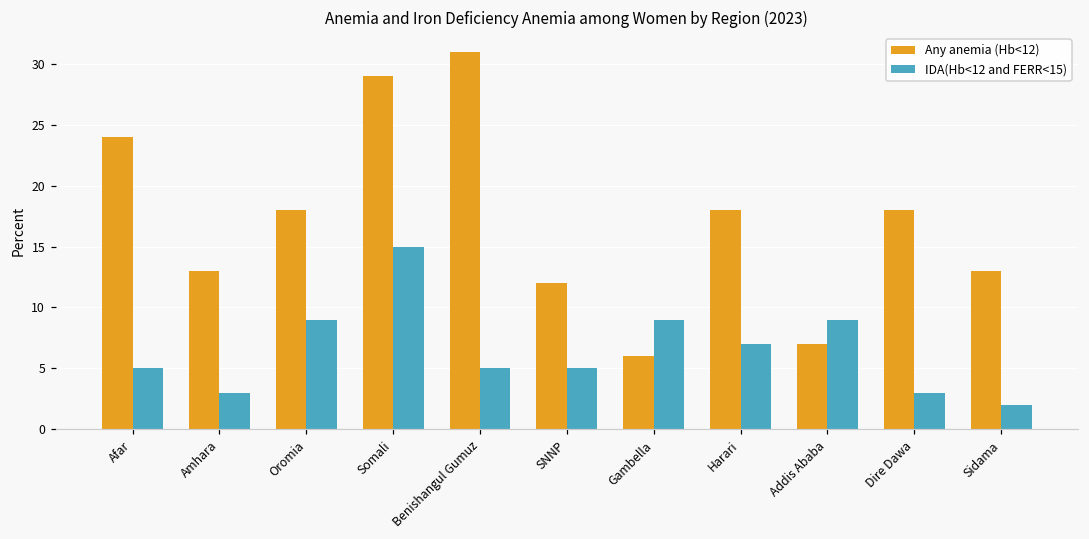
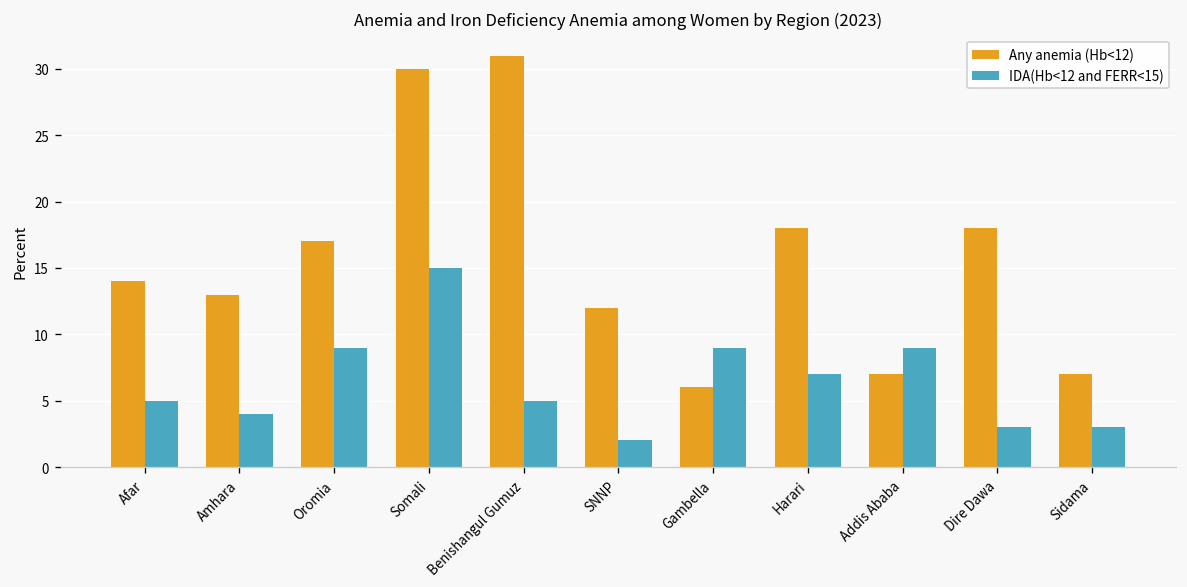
  {
    "Any anemia (Hb<12)": {
-     "Afar": 24,
+     "Afar": 14,
      "Amhara": 13,
-     "Oromia": 18,
-     "Somali": 29,
+     "Oromia": 17,
+     "Somali": 30,
      "Benishangul Gumuz": 31,
      "SNNP": 12,
      "Gambella": 6,
      "Harari": 18,
      "Addis Ababa": 7,
      "Dire Dawa": 18,
-     "Sidama": 13
+     "Sidama": 7
    },
    "IDA(Hb<12 and FERR<15)": {
      "Afar": 5,
-     "Amhara": 3,
+     "Amhara": 4,
      "Oromia": 9,
      "Somali": 15,
      "Benishangul Gumuz": 5,
-     "SNNP": 5,
+     "SNNP": 2,
      "Gambella": 9,
      "Harari": 7,
      "Addis Ababa": 9,
      "Dire Dawa": 3,
-     "Sidama": 2
+     "Sidama": 3
    }
  }
